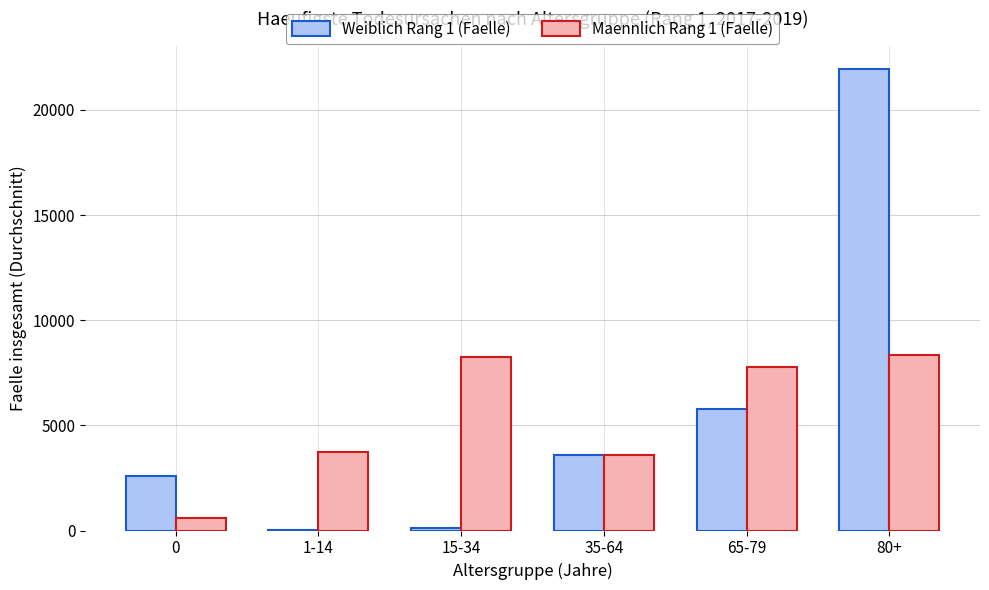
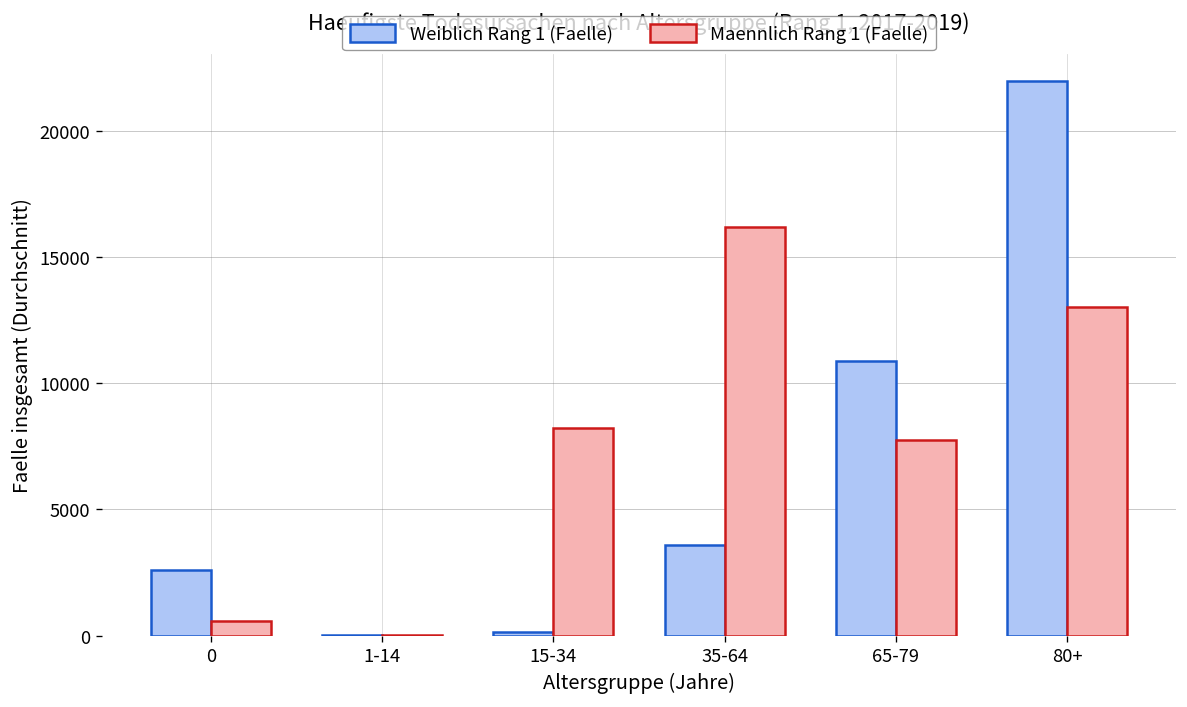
  {
    "Weiblich Rang 1 (Faelle)": {
      "0": 2600,
      "15-34": 100,
      "35-64": 3600,
-     "65-79": 5800,
+     "65-79": 10900,
      "80+": 22000
    },
    "Maennlich Rang 1 (Faelle)": {
      "0": 600,
-     "1-14": 3800,
+     "1-14": 0,
      "15-34": 8200,
-     "35-64": 3600,
+     "35-64": 16200,
      "65-79": 7800,
-     "80+": 8300
+     "80+": 13000
    }
  }
